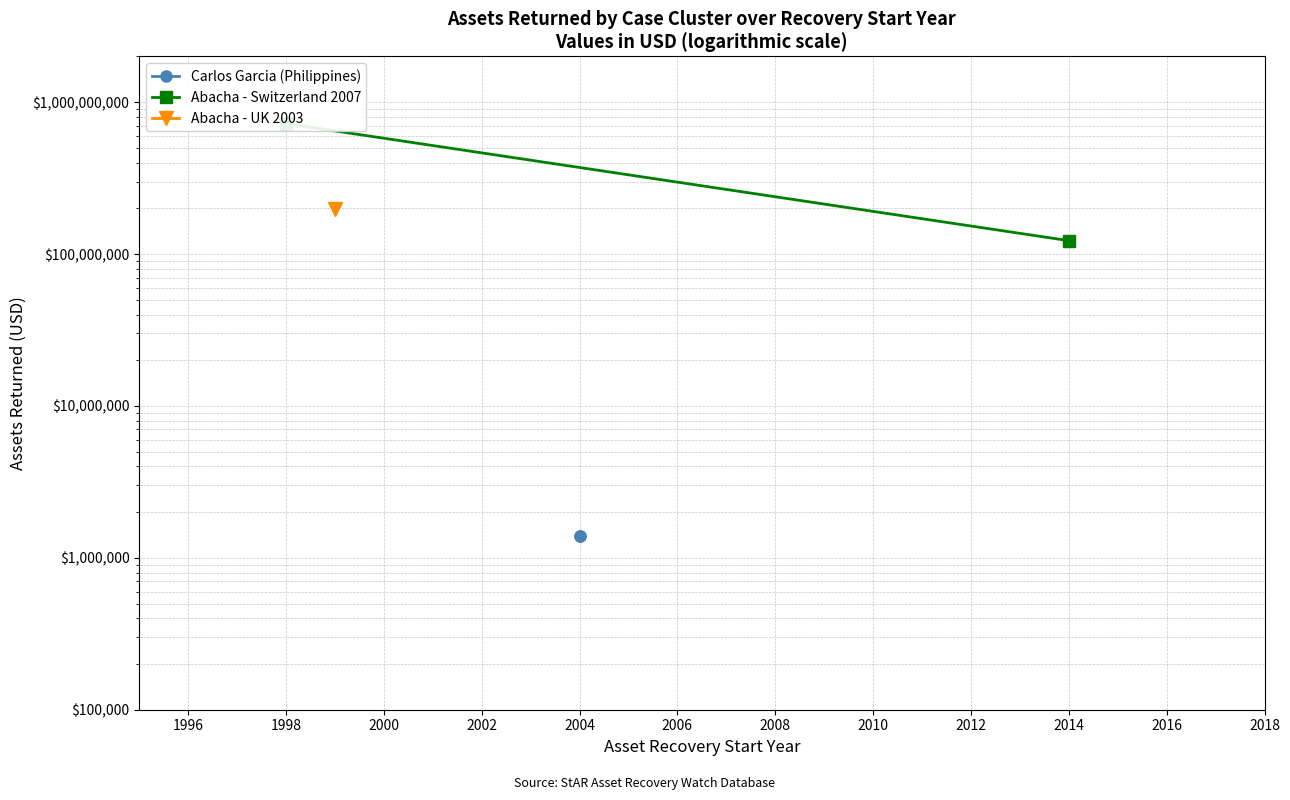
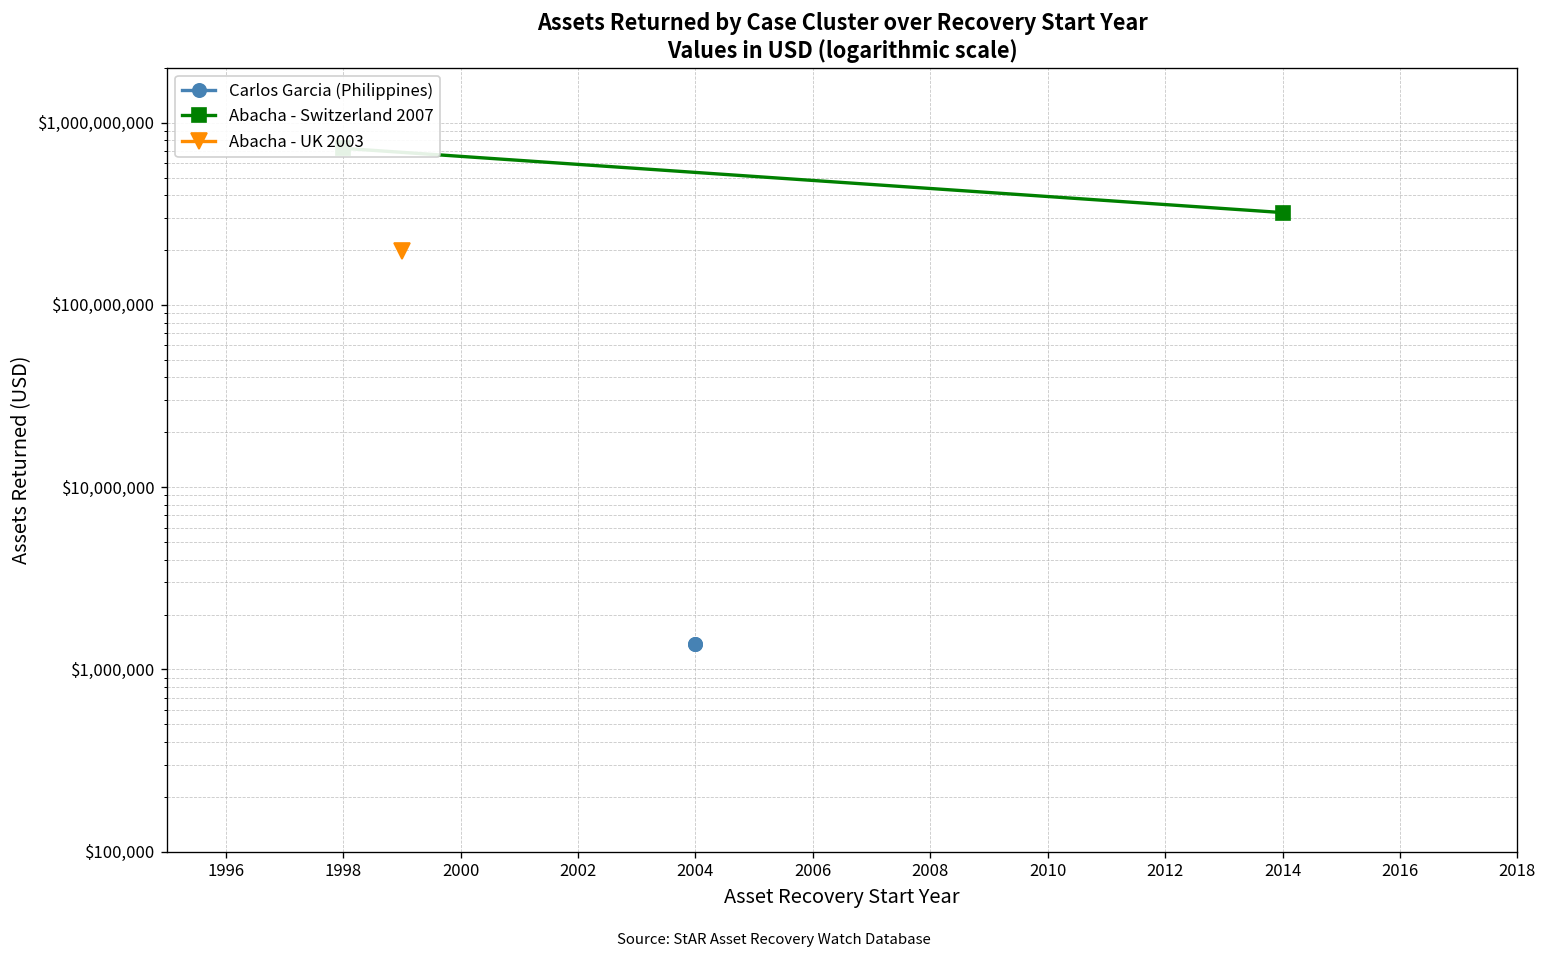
  {
    "Abacha - Switzerland 2007": {
-     "2014": "$120,000,000"
+     "2014": "$320,000,000"
    }
  }
